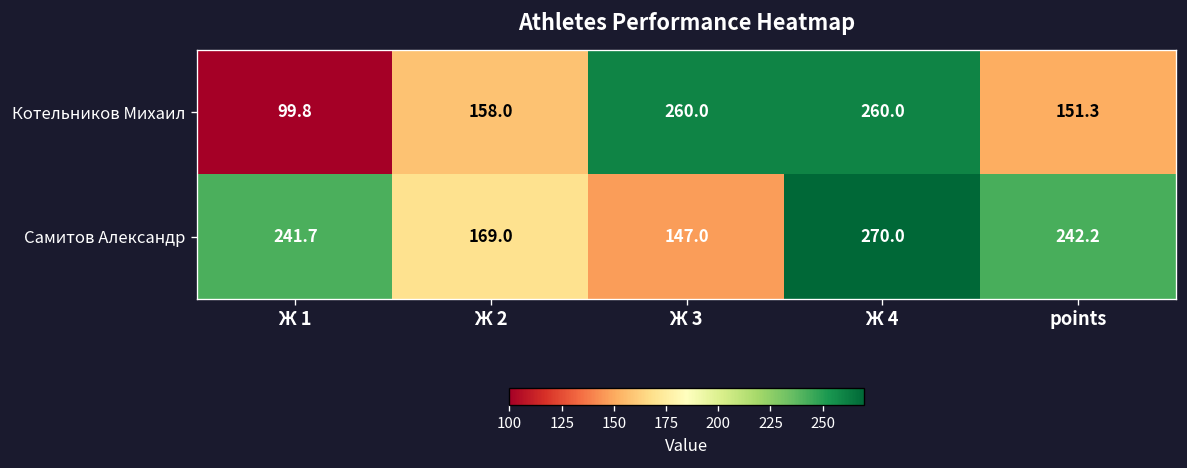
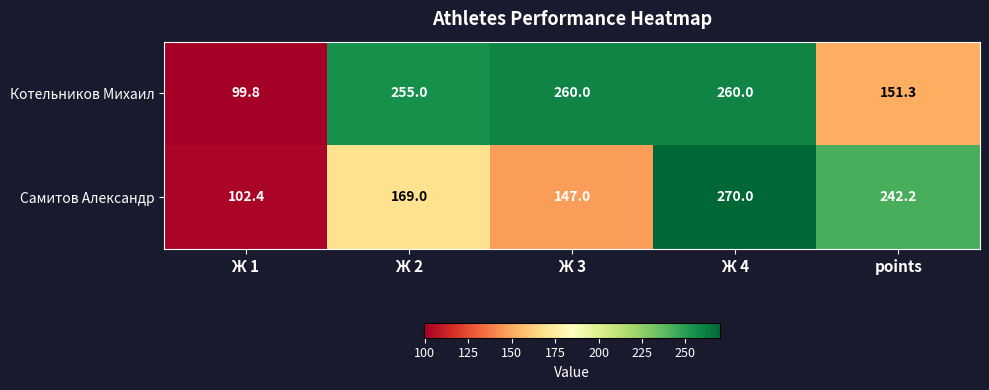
  {
    "Котельников Михаил": {
      "Ж 1": 99.8,
-     "Ж 2": 158.0,
+     "Ж 2": 255.0,
      "Ж 3": 260.0,
      "Ж 4": 260.0,
      "points": 151.3
    },
    "Самитов Александр": {
-     "Ж 1": 241.7,
+     "Ж 1": 102.4,
      "Ж 2": 169.0,
      "Ж 3": 147.0,
      "Ж 4": 270.0,
      "points": 242.2
    }
  }
